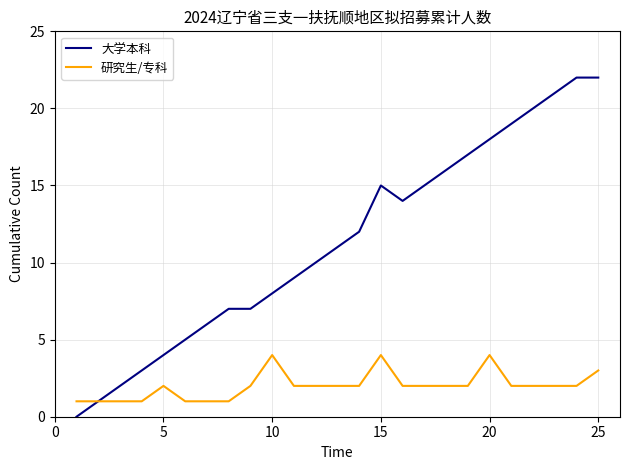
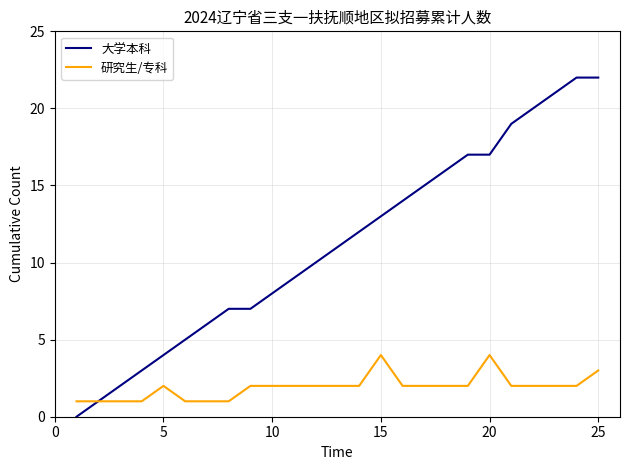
  {
    "大学本科": {
      "5": 4,
      "10": 8,
-     "15": 15,
-     "20": 18,
+     "15": 13,
+     "20": 17,
      "25": 22
    },
    "研究生/专科": {
      "5": 2,
-     "10": 4,
+     "10": 2,
      "15": 4,
      "20": 4,
      "25": 3
    }
  }
